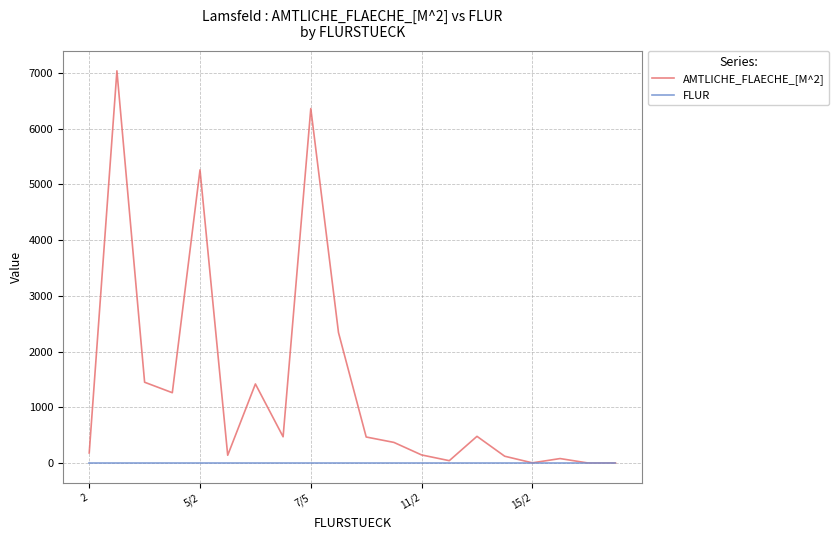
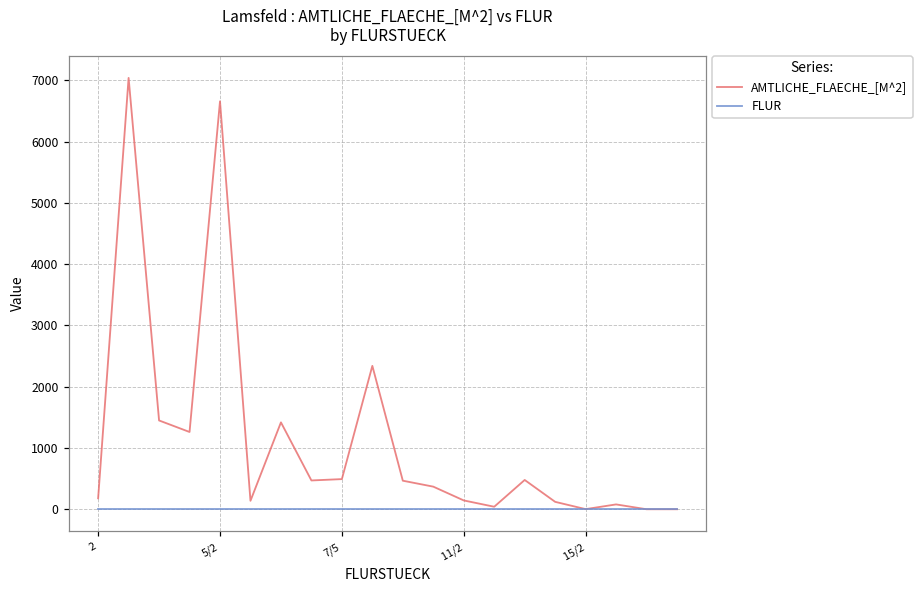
  {
    "AMTLICHE_FLAECHE_[M^2]": {
      "2": 200,
-     "5/2": 5300,
-     "7/5": 6400,
+     "5/2": 6700,
+     "7/5": 500,
      "11/2": 100
    },
    "FLUR": {
      "2": 0,
      "5/2": 0,
      "7/5": 0,
      "11/2": 0
    }
  }
